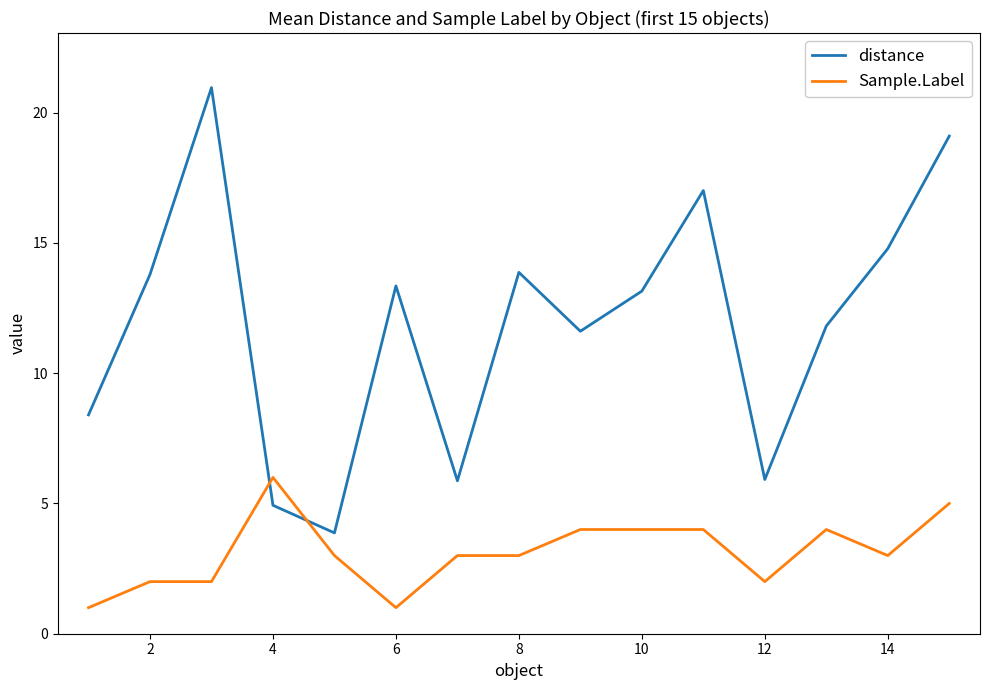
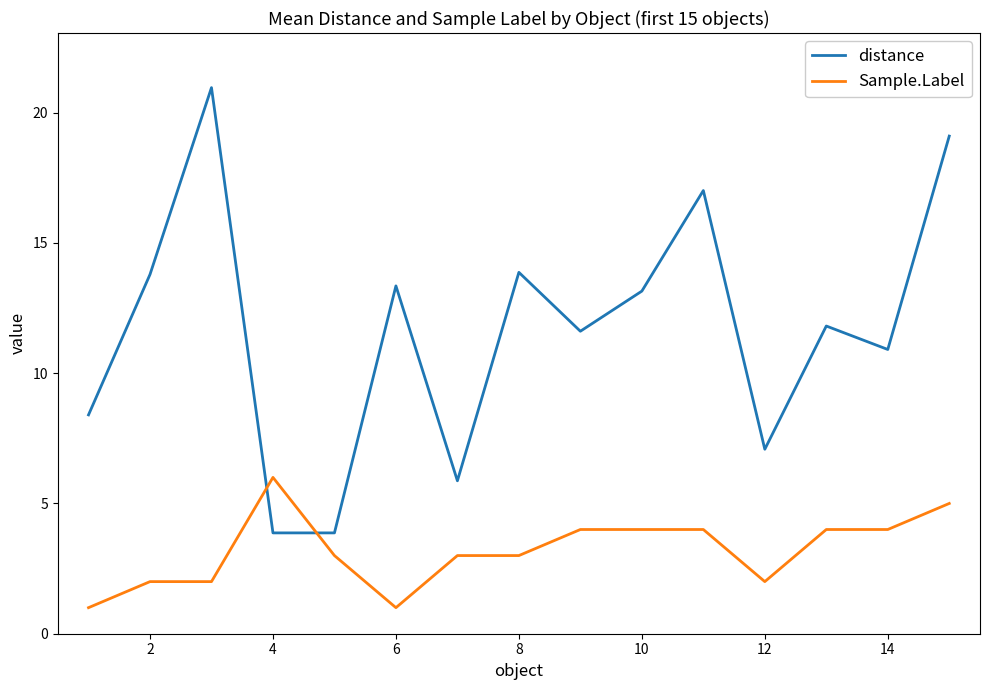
  {
    "distance": {
      "2": 13.8,
-     "4": 4.9,
+     "4": 3.9,
      "6": 13.4,
      "8": 13.9,
      "10": 13.2,
-     "12": 5.9,
-     "14": 14.8
+     "12": 7.1,
+     "14": 10.9
    },
    "Sample.Label": {
      "2": 2,
      "4": 6,
      "6": 1,
      "8": 3,
      "10": 4,
      "12": 2,
-     "14": 3
+     "14": 4
    }
  }
